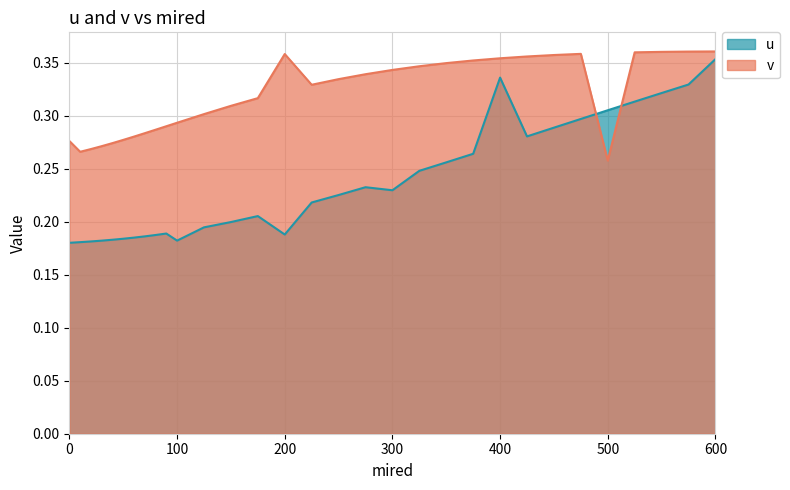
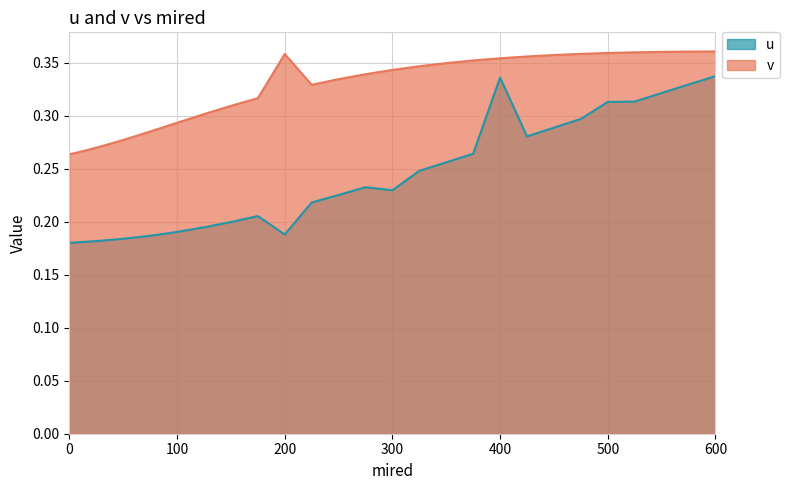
  {
    "u": {
      "0": 0.180,
-     "100": 0.182,
+     "100": 0.190,
      "200": 0.188,
      "300": 0.230,
      "400": 0.336,
-     "500": 0.305,
-     "600": 0.353
+     "500": 0.313,
+     "600": 0.337
    },
    "v": {
-     "0": 0.276,
+     "0": 0.264,
      "100": 0.293,
      "200": 0.358,
      "300": 0.343,
      "400": 0.354,
-     "500": 0.258,
+     "500": 0.359,
      "600": 0.361
    }
  }
